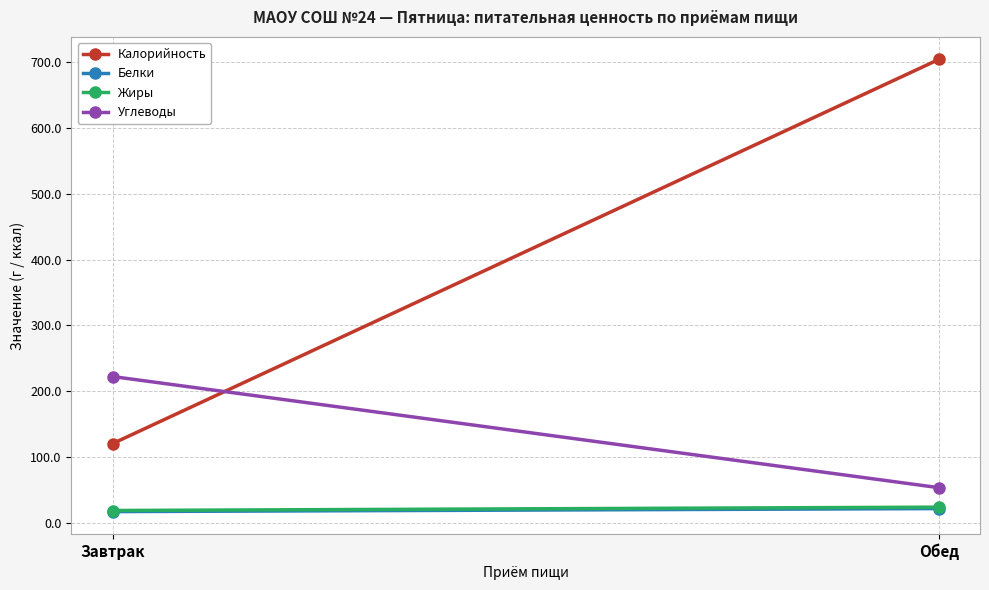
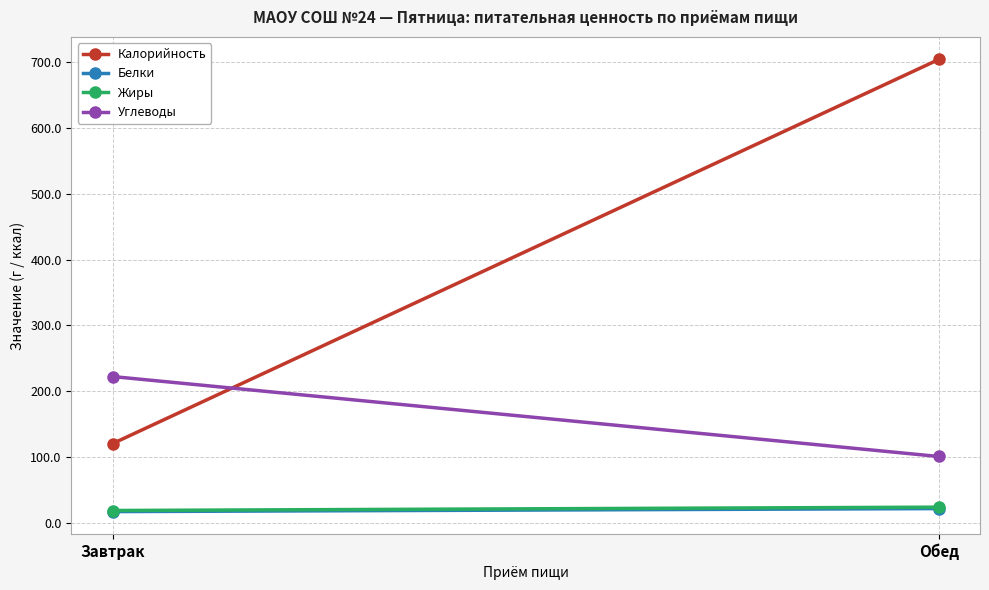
  {
    "Калорийность": {
      "Завтрак": 120,
      "Обед": 700
    },
    "Углеводы": {
      "Завтрак": 220,
-     "Обед": 50
+     "Обед": 100
    }
  }
